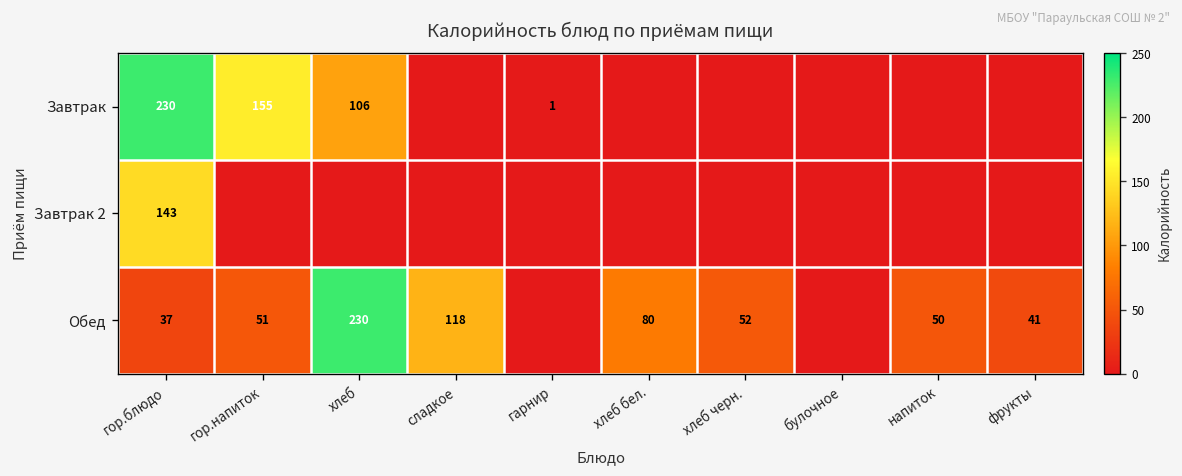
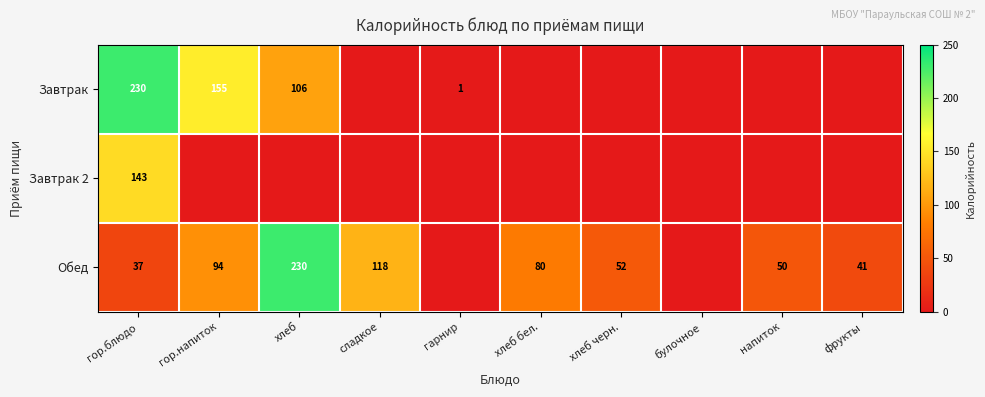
  {
    "Завтрак": {
      "гор.блюдо": 230,
      "гор.напиток": 155,
      "хлеб": 106,
      "гарнир": 1
    },
    "Завтрак 2": {
      "гор.блюдо": 143
    },
    "Обед": {
      "гор.блюдо": 37,
-     "гор.напиток": 51,
+     "гор.напиток": 94,
      "хлеб": 230,
      "сладкое": 118,
      "хлеб бел.": 80,
      "хлеб черн.": 52,
      "напиток": 50,
      "фрукты": 41
    }
  }
